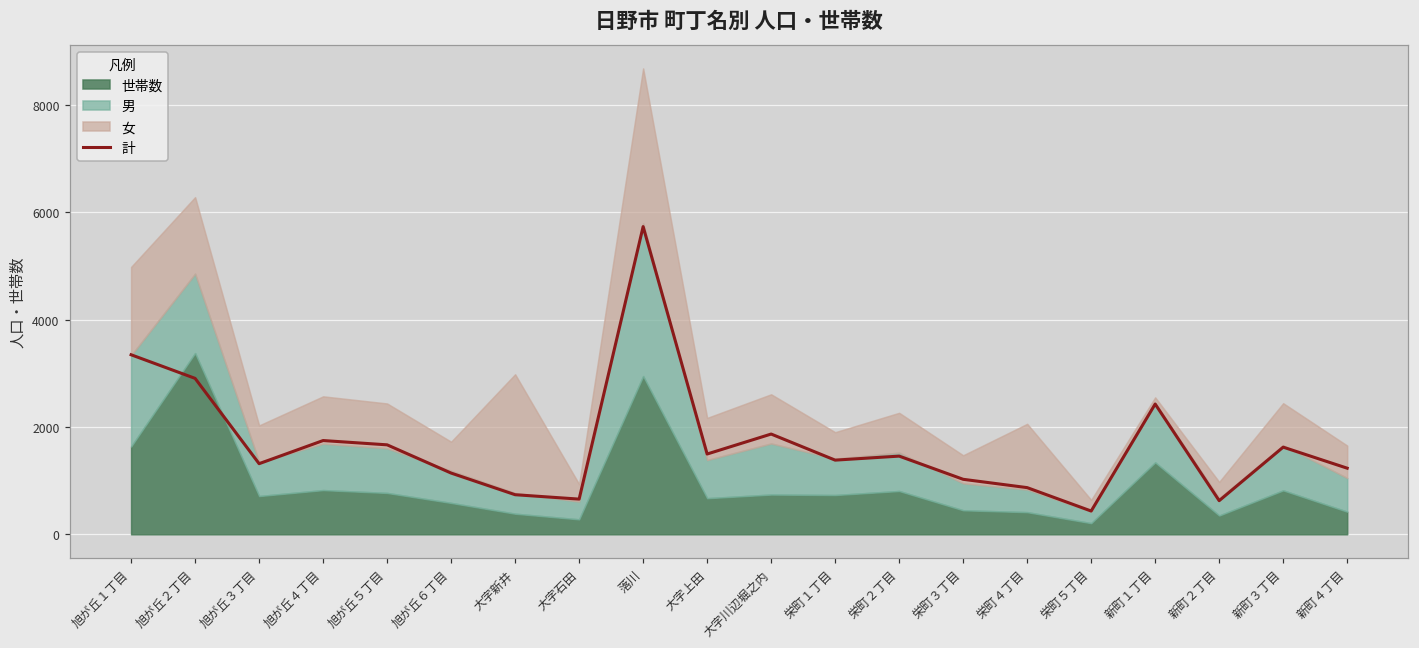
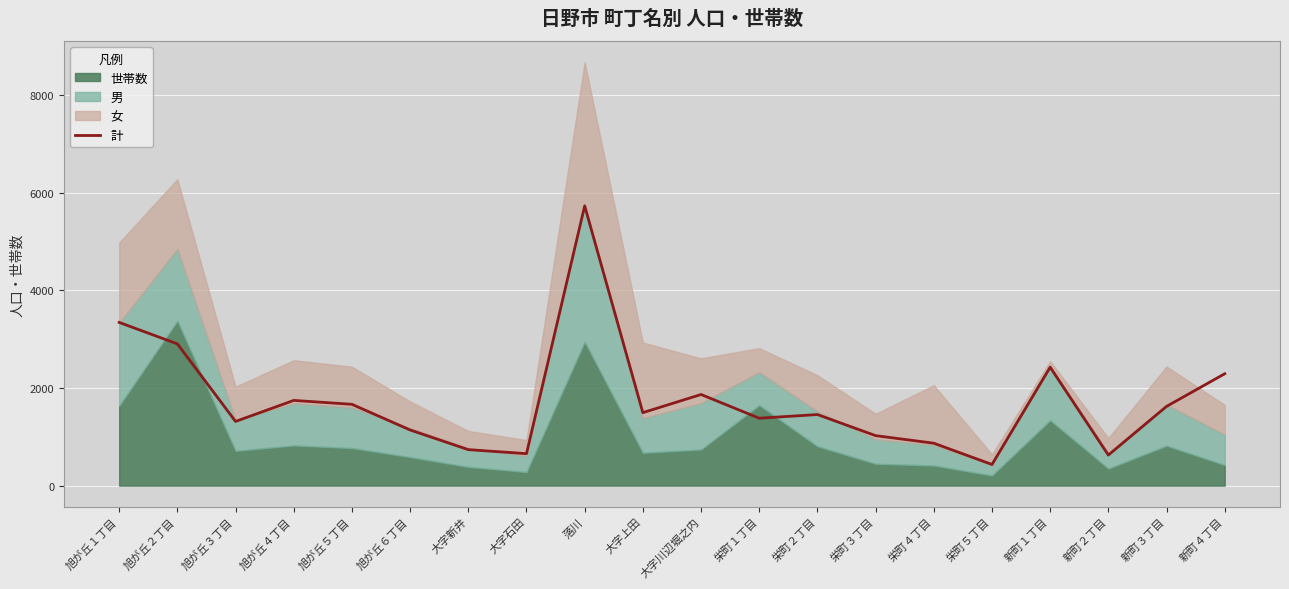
  {
    "世帯数": {
      "旭が丘１丁目": 1600,
      "旭が丘２丁目": 3400,
      "旭が丘３丁目": 700,
      "旭が丘４丁目": 800,
      "旭が丘５丁目": 800,
      "旭が丘６丁目": 600,
      "大字新井": 400,
      "大字石田": 300,
      "落川": 2900,
      "大字上田": 700,
      "大字川辺堀之内": 700,
-     "栄町１丁目": 700,
+     "栄町１丁目": 1600,
      "栄町２丁目": 800,
      "栄町３丁目": 400,
      "栄町４丁目": 400,
      "栄町５丁目": 200,
      "新町１丁目": 1300,
      "新町２丁目": 300,
      "新町３丁目": 800,
      "新町４丁目": 400
    },
    "計": {
      "旭が丘２丁目": 2900,
      "旭が丘４丁目": 1700,
      "旭が丘５丁目": 1700,
      "落川": 5700,
      "大字上田": 1500,
      "大字川辺堀之内": 1900,
      "栄町２丁目": 1500,
      "栄町３丁目": 1000,
-     "新町４丁目": 1200
+     "新町４丁目": 2300
    },
    "男": {
      "旭が丘２丁目": 1500,
      "旭が丘４丁目": 900,
      "旭が丘５丁目": 800,
      "落川": 2800,
      "大字上田": 700,
      "大字川辺堀之内": 1000,
      "栄町２丁目": 700,
      "栄町３丁目": 500,
      "新町４丁目": 600
    },
    "女": {
      "旭が丘１丁目": 1600,
      "旭が丘２丁目": 1400,
      "旭が丘３丁目": 700,
      "旭が丘４丁目": 900,
      "旭が丘５丁目": 800,
      "旭が丘６丁目": 500,
-     "大字新井": 2200,
+     "大字新井": 400,
      "大字石田": 300,
      "落川": 2900,
-     "大字上田": 800,
+     "大字上田": 1500,
      "大字川辺堀之内": 900,
      "栄町１丁目": 500,
      "栄町２丁目": 700,
      "栄町３丁目": 500,
      "栄町４丁目": 1200,
      "栄町５丁目": 200,
      "新町１丁目": 100,
      "新町２丁目": 300,
      "新町３丁目": 800,
      "新町４丁目": 600
    }
  }
